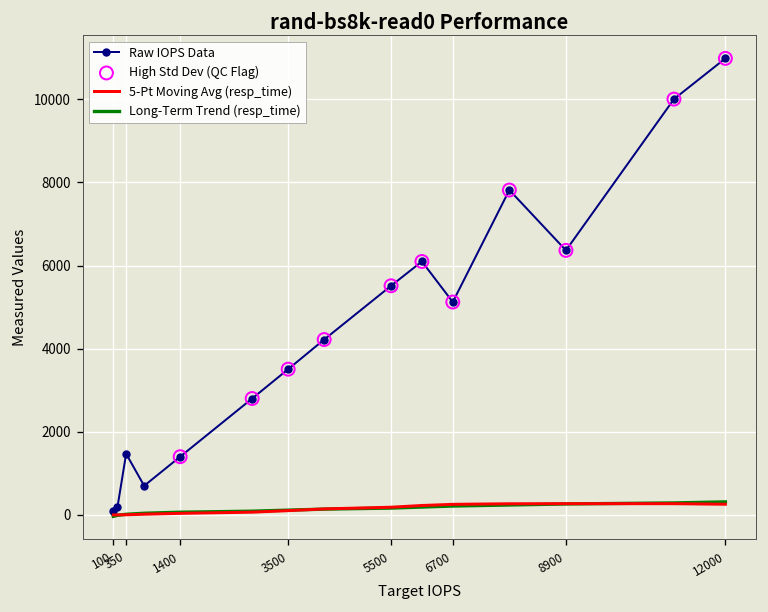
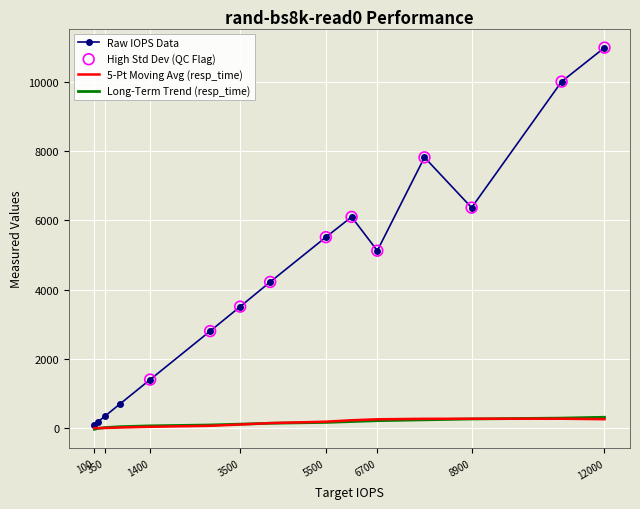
  {
    "Raw IOPS Data": {
      "100": 100,
-     "350": 1500
+     "350": 300
    }
  }
